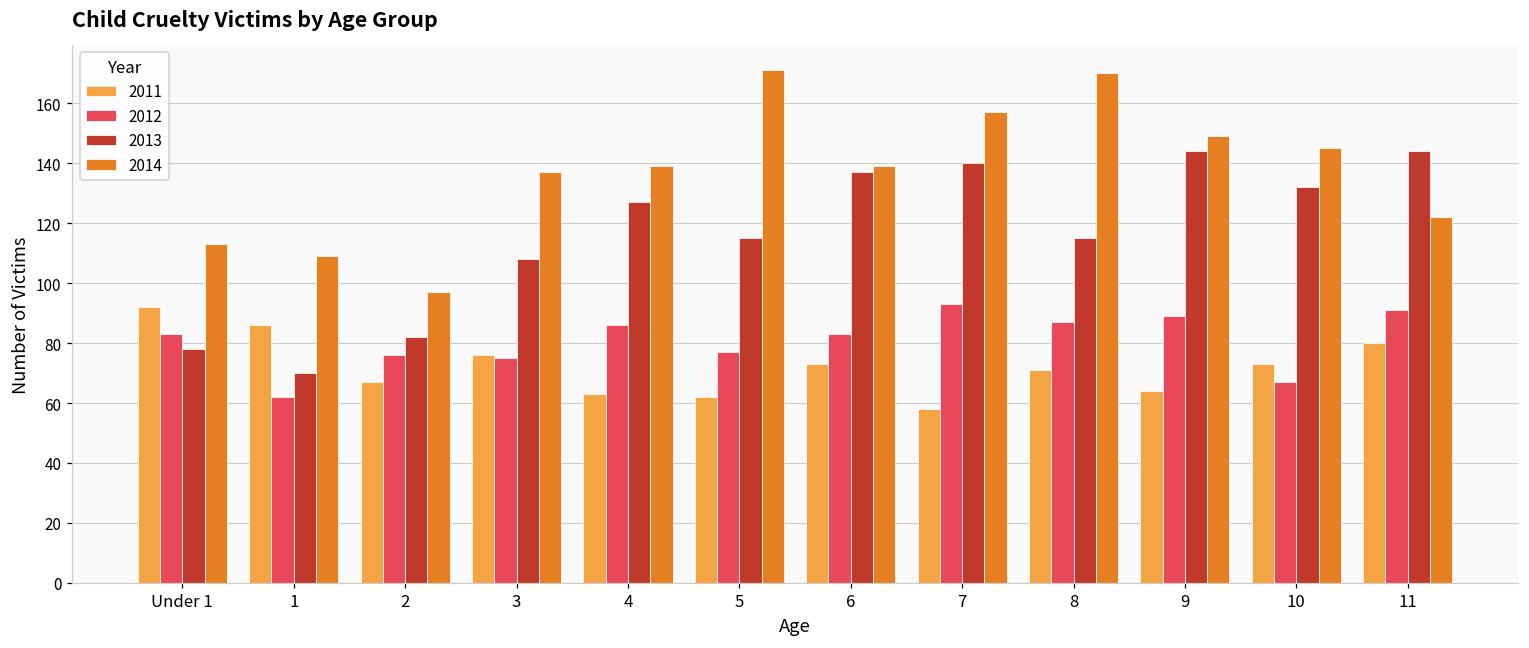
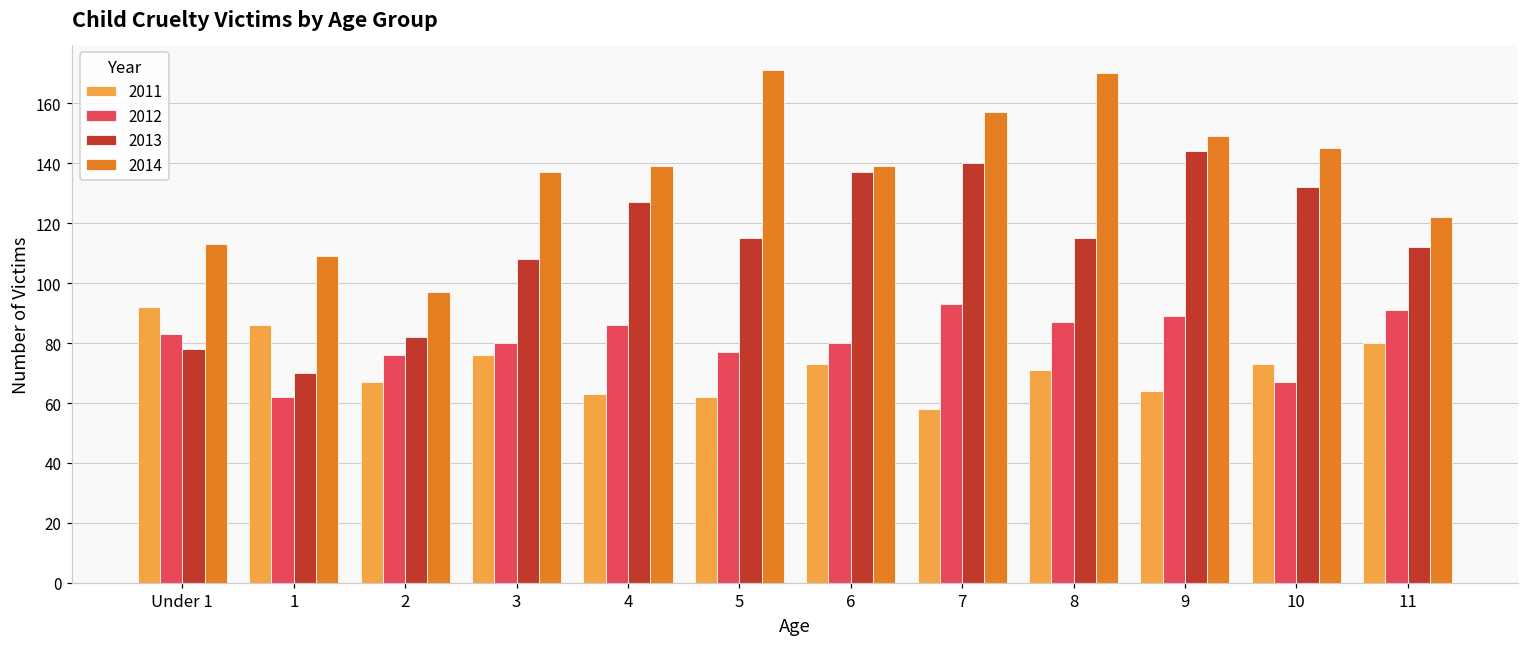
  {
    "2012": {
      "Under 1": 83,
      "1": 62,
      "2": 76,
-     "3": 75,
+     "3": 80,
      "4": 86,
      "5": 77,
-     "6": 83,
+     "6": 80,
      "7": 93,
      "8": 87,
      "9": 89,
      "10": 67,
      "11": 91
    },
    "2013": {
      "Under 1": 78,
      "1": 70,
      "2": 82,
      "3": 108,
      "4": 127,
      "5": 115,
      "6": 137,
      "7": 140,
      "8": 115,
      "9": 144,
      "10": 132,
-     "11": 144
+     "11": 112
    }
  }
